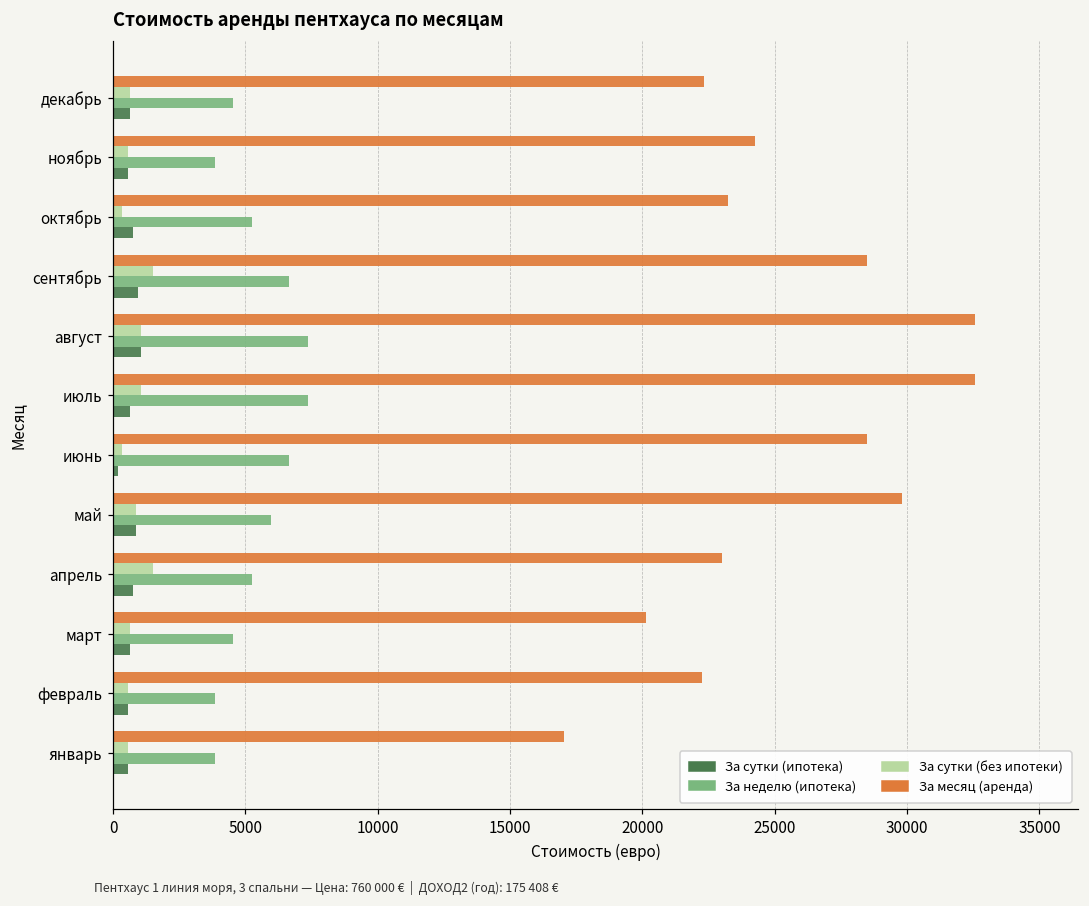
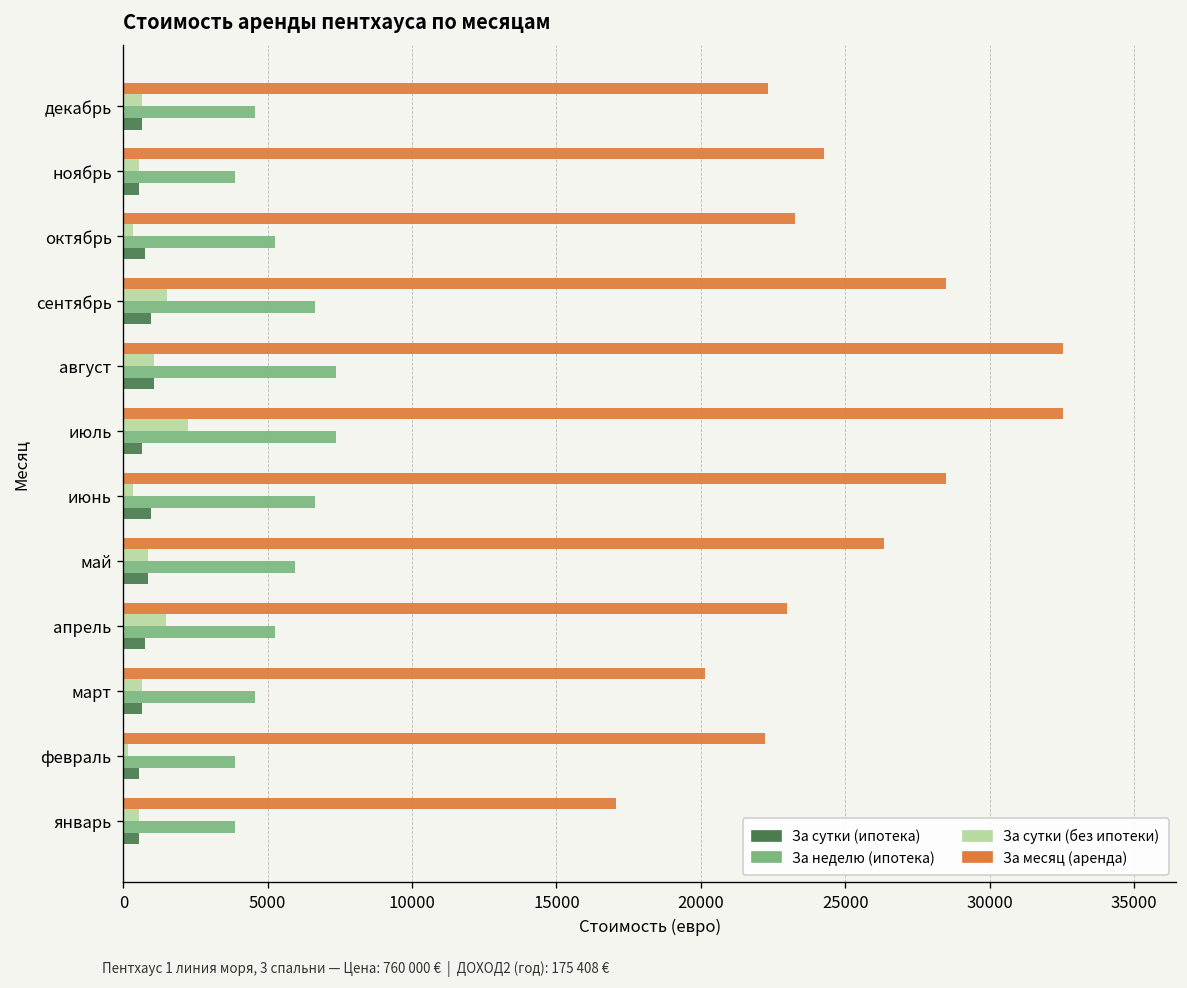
  {
    "За сутки (ипотека)": {
      "декабрь": 700,
      "ноябрь": 600,
      "октябрь": 800,
      "сентябрь": 1000,
      "август": 1100,
      "июль": 700,
-     "июнь": 200,
+     "июнь": 1000,
      "май": 900,
      "апрель": 800,
      "март": 700,
      "февраль": 600,
      "январь": 600
    },
    "За неделю (ипотека)": {
      "декабрь": 4600,
      "ноябрь": 3900,
      "октябрь": 5300,
      "сентябрь": 6700,
      "август": 7400,
      "июль": 7400,
      "июнь": 6700,
      "май": 6000,
      "апрель": 5300,
      "март": 4600,
      "февраль": 3900,
      "январь": 3900
    },
    "За сутки (без ипотеки)": {
      "декабрь": 700,
      "ноябрь": 600,
      "октябрь": 300,
      "сентябрь": 1500,
      "август": 1100,
-     "июль": 1100,
+     "июль": 2200,
      "июнь": 300,
      "май": 900,
      "апрель": 1500,
      "март": 700,
-     "февраль": 600,
+     "февраль": 200,
      "январь": 600
    },
    "За месяц (аренда)": {
      "декабрь": 22300,
      "ноябрь": 24300,
      "октябрь": 23300,
      "сентябрь": 28500,
      "август": 32600,
      "июль": 32600,
      "июнь": 28500,
-     "май": 29800,
+     "май": 26400,
      "апрель": 23000,
      "март": 20200,
      "февраль": 22200,
      "январь": 17100
    }
  }
